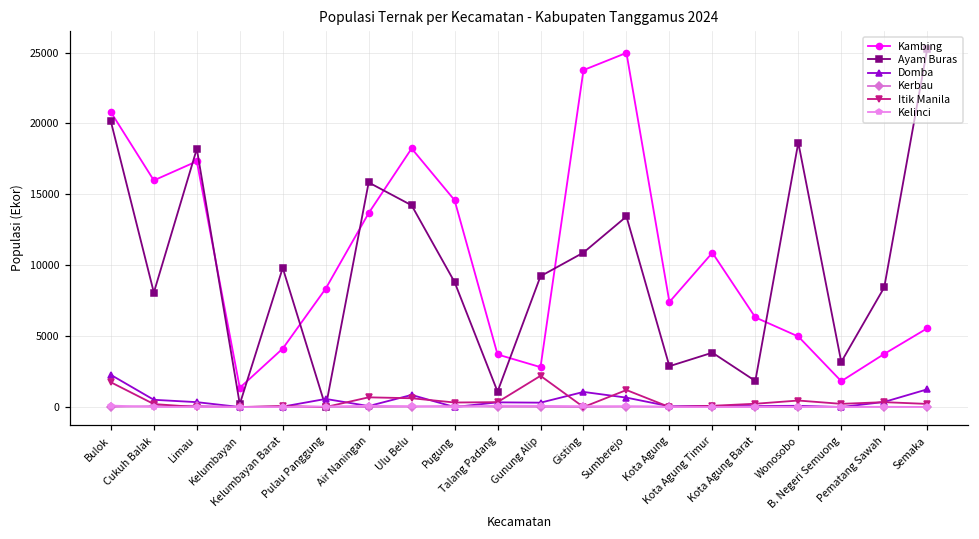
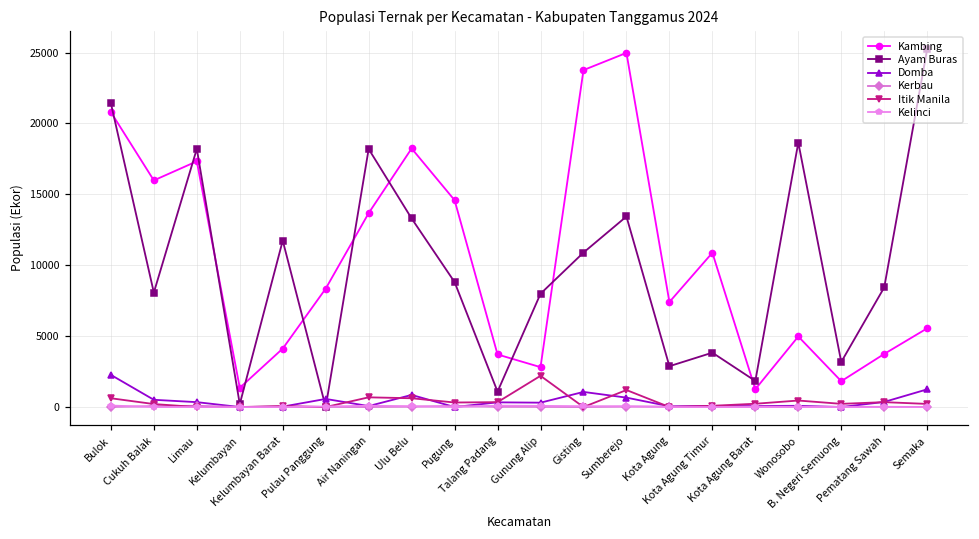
  {
    "Kambing": {
      "Bulok": 20800,
      "Cukuh Balak": 16000,
      "Limau": 17300,
      "Kelumbayan": 1400,
      "Kelumbayan Barat": 4100,
      "Pulau Panggung": 8400,
      "Air Naningan": 13700,
      "Ulu Belu": 18200,
      "Pugung": 14600,
      "Talang Padang": 3700,
      "Gunung Alip": 2800,
      "Gisting": 23800,
      "Sumberejo": 25000,
      "Kota Agung": 7400,
      "Kota Agung Timur": 10900,
-     "Kota Agung Barat": 6300,
+     "Kota Agung Barat": 1300,
      "Wonosobo": 5000,
      "B. Negeri Semuong": 1800,
      "Pematang Sawah": 3700,
      "Semaka": 5600
    },
    "Ayam Buras": {
-     "Bulok": 20100,
+     "Bulok": 21400,
      "Cukuh Balak": 8100,
      "Limau": 18200,
      "Kelumbayan": 200,
-     "Kelumbayan Barat": 9800,
-     "Air Naningan": 15800,
-     "Ulu Belu": 14200,
+     "Kelumbayan Barat": 11700,
+     "Air Naningan": 18200,
+     "Ulu Belu": 13300,
      "Pugung": 8800,
      "Talang Padang": 1100,
-     "Gunung Alip": 9200,
+     "Gunung Alip": 8000,
      "Gisting": 10900,
      "Sumberejo": 13400,
      "Kota Agung": 2900,
      "Kota Agung Timur": 3800,
      "Kota Agung Barat": 1800,
      "Wonosobo": 18700,
      "B. Negeri Semuong": 3200,
      "Pematang Sawah": 8400
    },
    "Domba": {
      "Bulok": 2300,
      "Cukuh Balak": 500,
      "Limau": 300,
      "Pulau Panggung": 600,
      "Ulu Belu": 900,
      "Gunung Alip": 300,
      "Gisting": 1100,
      "Sumberejo": 700,
      "Semaka": 1200
    },
    "Itik Manila": {
-     "Bulok": 1700,
+     "Bulok": 600,
      "Air Naningan": 700,
      "Ulu Belu": 600,
      "Pugung": 300,
      "Gunung Alip": 2200,
      "Sumberejo": 1200,
      "Wonosobo": 500,
      "B. Negeri Semuong": 200,
      "Semaka": 200
    }
  }
